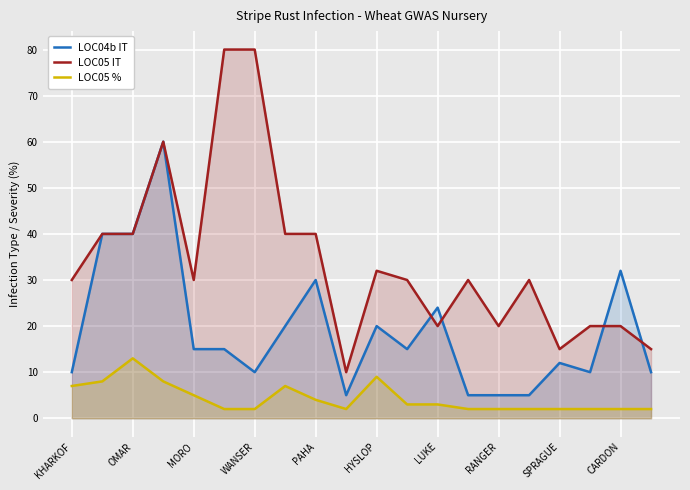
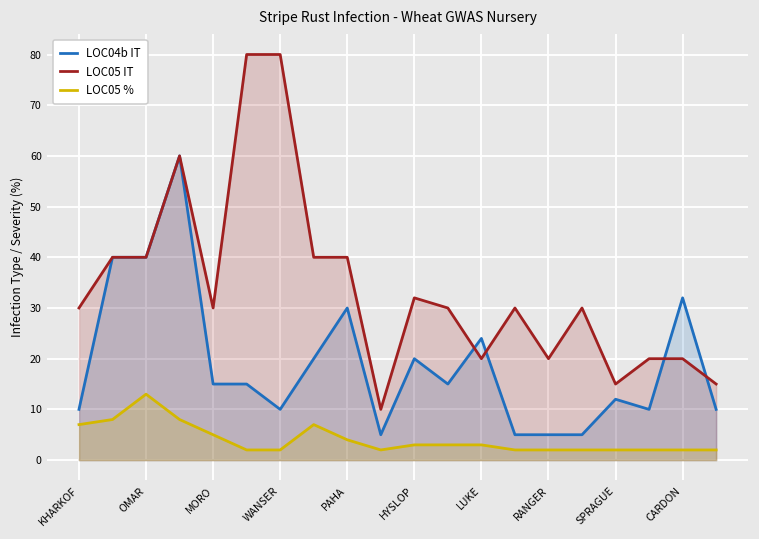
  {
    "LOC04b IT": {
      "KHARKOF": 10,
      "MORO": 15,
      "WANSER": 10,
      "PAHA": 30,
      "HYSLOP": 20,
      "LUKE": 24,
      "RANGER": 5,
      "SPRAGUE": 12,
      "CARDON": 32
    },
    "LOC05 IT": {
      "KHARKOF": 30,
      "MORO": 30,
      "WANSER": 80,
      "PAHA": 40,
      "HYSLOP": 32,
      "LUKE": 20,
      "RANGER": 20,
      "SPRAGUE": 15,
      "CARDON": 20
    },
    "LOC05 %": {
      "KHARKOF": 7,
      "OMAR": 13,
      "MORO": 5,
      "WANSER": 2,
      "PAHA": 4,
-     "HYSLOP": 9,
+     "HYSLOP": 3,
      "LUKE": 3,
      "RANGER": 2,
      "SPRAGUE": 2,
      "CARDON": 2
    }
  }
